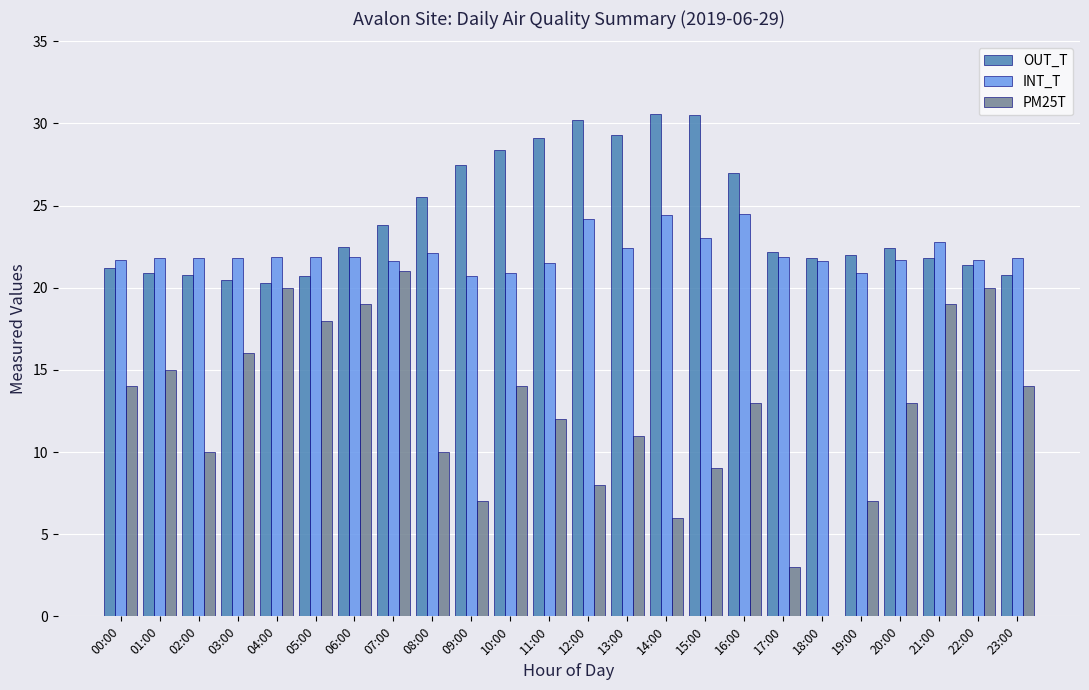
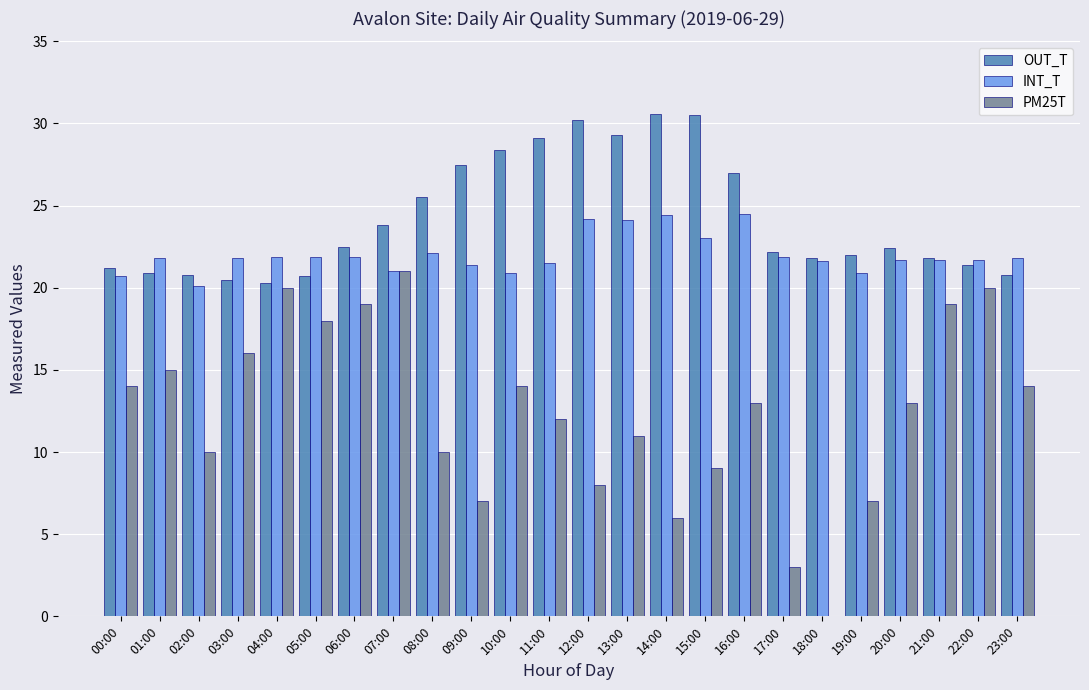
  {
    "INT_T": {
-     "00:00": 21.7,
+     "00:00": 20.7,
      "01:00": 21.8,
-     "02:00": 21.8,
+     "02:00": 20.1,
      "03:00": 21.8,
      "04:00": 21.9,
      "05:00": 21.9,
      "06:00": 21.9,
-     "07:00": 21.6,
+     "07:00": 21.0,
      "08:00": 22.1,
-     "09:00": 20.7,
+     "09:00": 21.4,
      "10:00": 20.9,
      "11:00": 21.5,
      "12:00": 24.2,
-     "13:00": 22.4,
+     "13:00": 24.1,
      "14:00": 24.4,
      "15:00": 23.0,
      "16:00": 24.5,
      "17:00": 21.9,
      "18:00": 21.6,
      "19:00": 20.9,
      "20:00": 21.7,
-     "21:00": 22.8,
+     "21:00": 21.7,
      "22:00": 21.7,
      "23:00": 21.8
    }
  }
